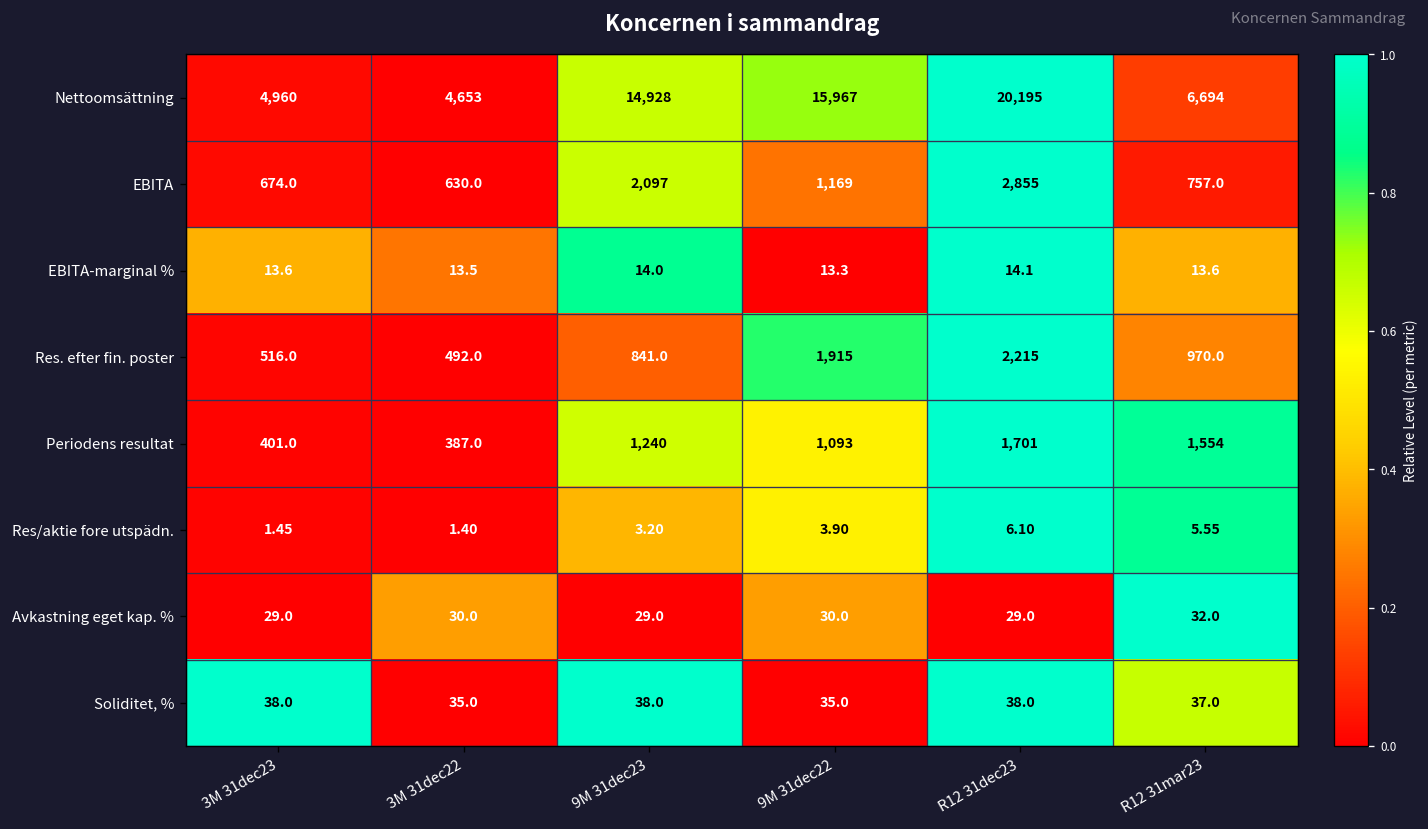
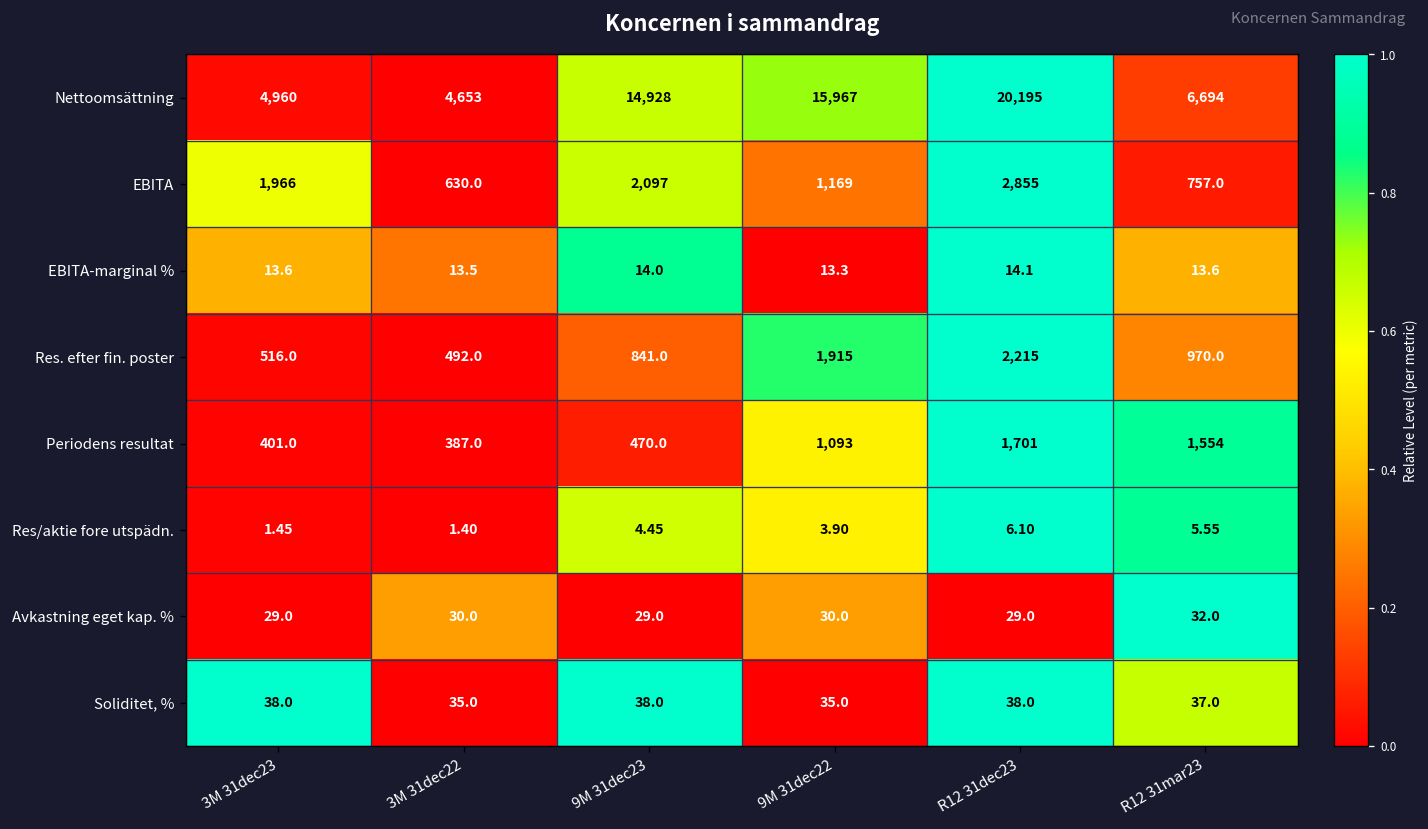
  {
    "Nettoomsättning": {
      "3M 31dec23": "4,960",
      "3M 31dec22": "4,653",
      "9M 31dec23": "14,928",
      "9M 31dec22": "15,967",
      "R12 31dec23": "20,195",
      "R12 31mar23": "6,694"
    },
    "EBITA": {
-     "3M 31dec23": "674.0",
+     "3M 31dec23": "1,966",
      "3M 31dec22": "630.0",
      "9M 31dec23": "2,097",
      "9M 31dec22": "1,169",
      "R12 31dec23": "2,855",
      "R12 31mar23": "757.0"
    },
    "EBITA-marginal %": {
      "3M 31dec23": "13.6",
      "3M 31dec22": "13.5",
      "9M 31dec23": "14.0",
      "9M 31dec22": "13.3",
      "R12 31dec23": "14.1",
      "R12 31mar23": "13.6"
    },
    "Res. efter fin. poster": {
      "3M 31dec23": "516.0",
      "3M 31dec22": "492.0",
      "9M 31dec23": "841.0",
      "9M 31dec22": "1,915",
      "R12 31dec23": "2,215",
      "R12 31mar23": "970.0"
    },
    "Periodens resultat": {
      "3M 31dec23": "401.0",
      "3M 31dec22": "387.0",
-     "9M 31dec23": "1,240",
+     "9M 31dec23": "470.0",
      "9M 31dec22": "1,093",
      "R12 31dec23": "1,701",
      "R12 31mar23": "1,554"
    },
    "Res/aktie fore utspädn.": {
      "3M 31dec23": "1.45",
      "3M 31dec22": "1.40",
-     "9M 31dec23": "3.20",
+     "9M 31dec23": "4.45",
      "9M 31dec22": "3.90",
      "R12 31dec23": "6.10",
      "R12 31mar23": "5.55"
    },
    "Avkastning eget kap. %": {
      "3M 31dec23": "29.0",
      "3M 31dec22": "30.0",
      "9M 31dec23": "29.0",
      "9M 31dec22": "30.0",
      "R12 31dec23": "29.0",
      "R12 31mar23": "32.0"
    },
    "Soliditet, %": {
      "3M 31dec23": "38.0",
      "3M 31dec22": "35.0",
      "9M 31dec23": "38.0",
      "9M 31dec22": "35.0",
      "R12 31dec23": "38.0",
      "R12 31mar23": "37.0"
    }
  }
